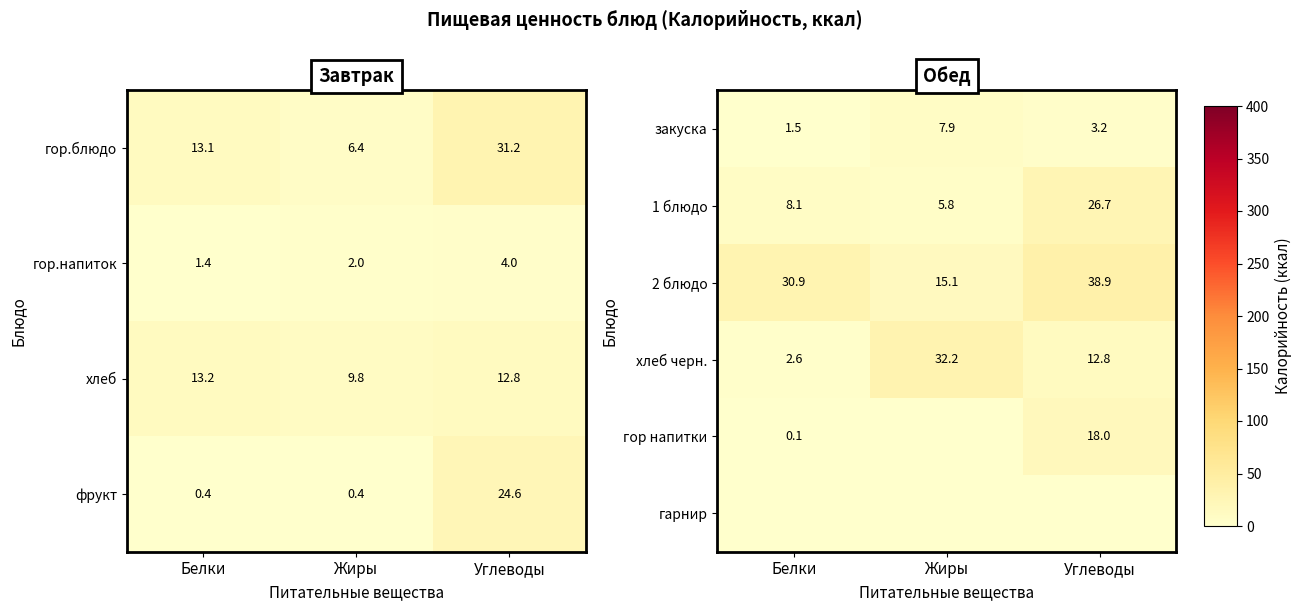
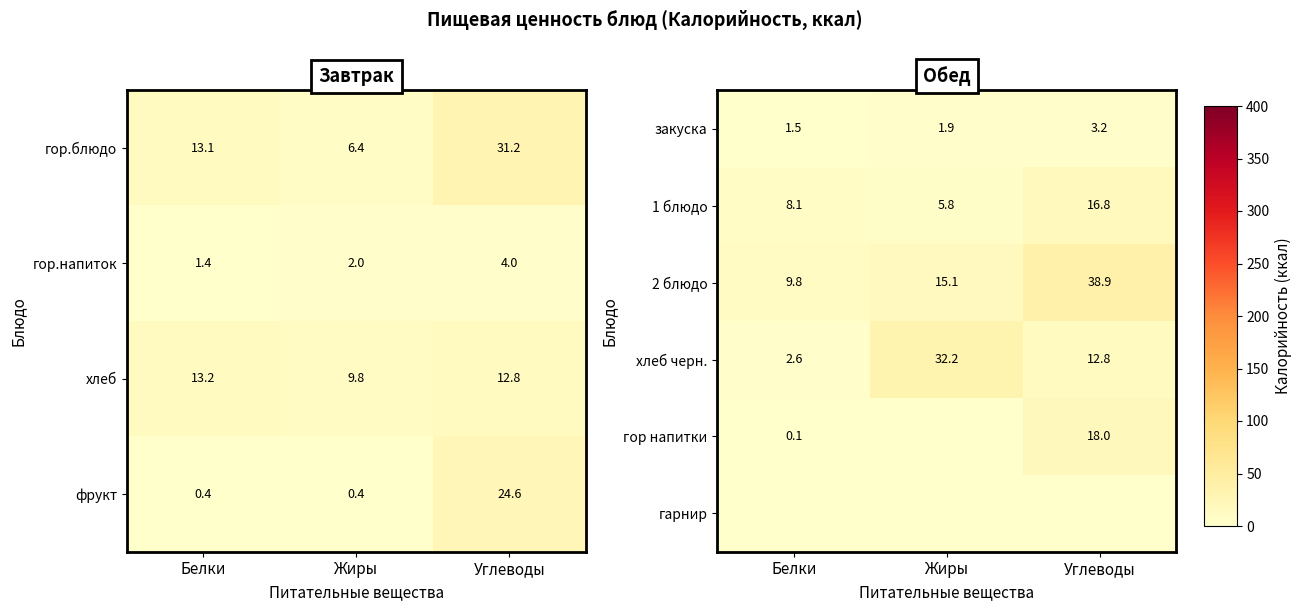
  {
    "Завтрак": {
      "гор.блюдо": {
        "Белки": 13.1,
        "Жиры": 6.4,
        "Углеводы": 31.2
      },
      "гор.напиток": {
        "Белки": 1.4,
        "Жиры": 2.0,
        "Углеводы": 4.0
      },
      "хлеб": {
        "Белки": 13.2,
        "Жиры": 9.8,
        "Углеводы": 12.8
      },
      "фрукт": {
        "Белки": 0.4,
        "Жиры": 0.4,
        "Углеводы": 24.6
      }
    },
    "Обед": {
      "закуска": {
        "Белки": 1.5,
-       "Жиры": 7.9,
+       "Жиры": 1.9,
        "Углеводы": 3.2
      },
      "1 блюдо": {
        "Белки": 8.1,
        "Жиры": 5.8,
-       "Углеводы": 26.7
+       "Углеводы": 16.8
      },
      "2 блюдо": {
-       "Белки": 30.9,
+       "Белки": 9.8,
        "Жиры": 15.1,
        "Углеводы": 38.9
      },
      "хлеб черн.": {
        "Белки": 2.6,
        "Жиры": 32.2,
        "Углеводы": 12.8
      },
      "гор напитки": {
        "Белки": 0.1,
        "Углеводы": 18.0
      }
    }
  }
